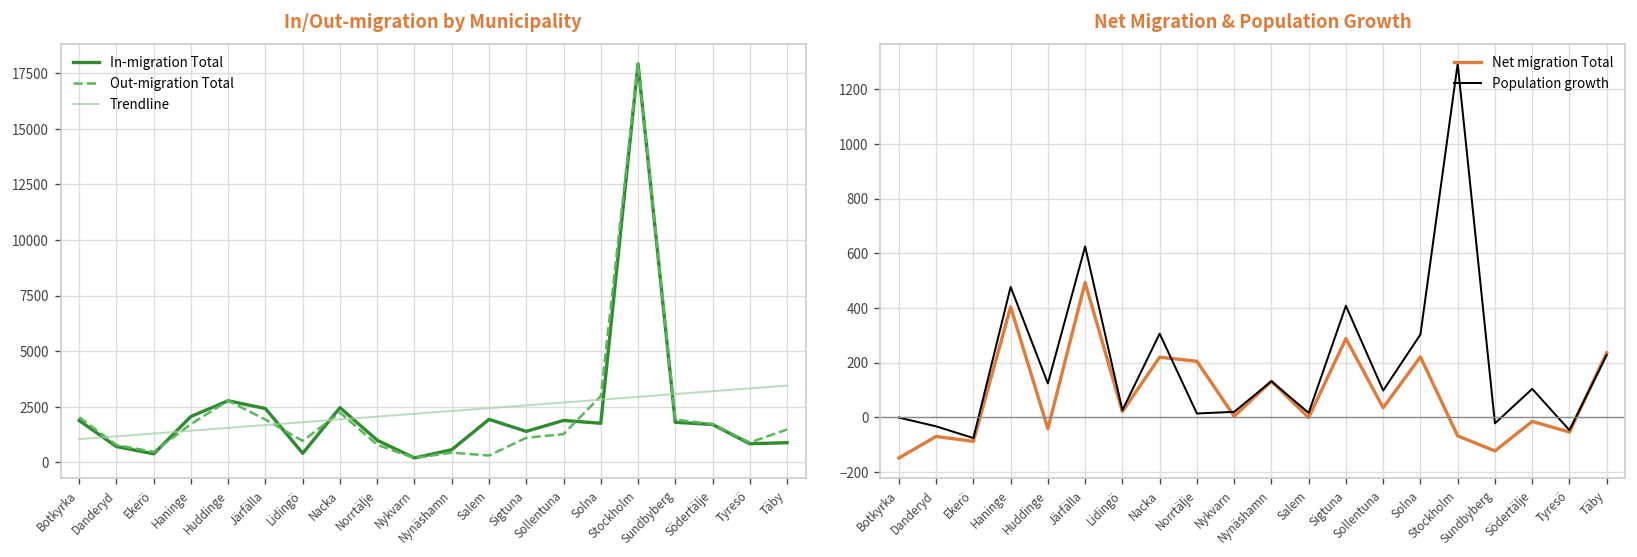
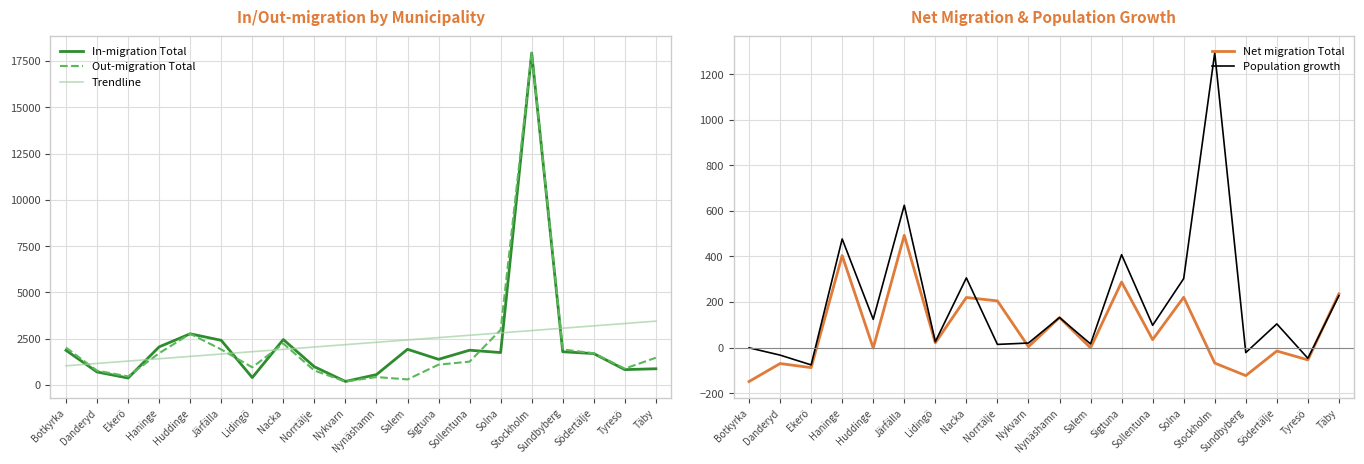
  {
    "In/Out-migration by Municipality": {
      "In-migration Total": {
        "Botkyrka": 1900,
        "Haninge": 2100,
        "Järfälla": 2400,
        "Lidingö": 400,
        "Nacka": 2500,
        "Norrtälje": 1000,
        "Salem": 1900,
        "Sigtuna": 1400,
        "Sollentuna": 1900,
        "Solna": 1800,
        "Täby": 900
      },
      "Out-migration Total": {
        "Botkyrka": 2000,
        "Haninge": 1700,
        "Järfälla": 1900,
        "Lidingö": 1000,
        "Nacka": 2200,
        "Norrtälje": 800,
        "Salem": 300,
        "Sigtuna": 1100,
        "Sollentuna": 1300,
        "Solna": 3000,
        "Täby": 1500
      },
      "Trendline": {
        "Botkyrka": 1000,
        "Danderyd": 1200,
        "Ekerö": 1300,
        "Haninge": 1400,
        "Huddinge": 1500,
        "Järfälla": 1700,
        "Lidingö": 1800,
        "Nacka": 1900,
        "Norrtälje": 2100,
        "Nykvarn": 2200,
        "Nynäshamn": 2300,
        "Salem": 2400,
        "Sigtuna": 2600,
        "Sollentuna": 2700,
        "Solna": 2800,
        "Stockholm": 2900,
        "Sundbyberg": 3100,
        "Södertälje": 3200,
        "Tyresö": 3300,
        "Täby": 3400
      }
    },
    "Net Migration & Population Growth": {
      "Net migration Total": {
        "Botkyrka": -150,
        "Danderyd": -70,
        "Ekerö": -90,
        "Haninge": 400,
-       "Huddinge": -40,
+       "Huddinge": 0,
        "Järfälla": 490,
        "Nacka": 220,
        "Norrtälje": 210,
        "Nykvarn": 0,
        "Salem": 0,
        "Sigtuna": 290,
        "Sollentuna": 40,
        "Solna": 220,
        "Stockholm": -70,
        "Sundbyberg": -120,
        "Södertälje": -20
      },
      "Population growth": {
        "Botkyrka": 0,
        "Danderyd": -30,
        "Ekerö": -80,
        "Haninge": 480,
        "Huddinge": 120,
        "Järfälla": 630,
        "Nacka": 310,
        "Norrtälje": 10,
        "Nykvarn": 20,
        "Salem": 20,
        "Sigtuna": 410,
        "Sollentuna": 100,
        "Solna": 300,
        "Stockholm": 1290,
        "Sundbyberg": -20,
        "Södertälje": 100
      }
    }
  }
